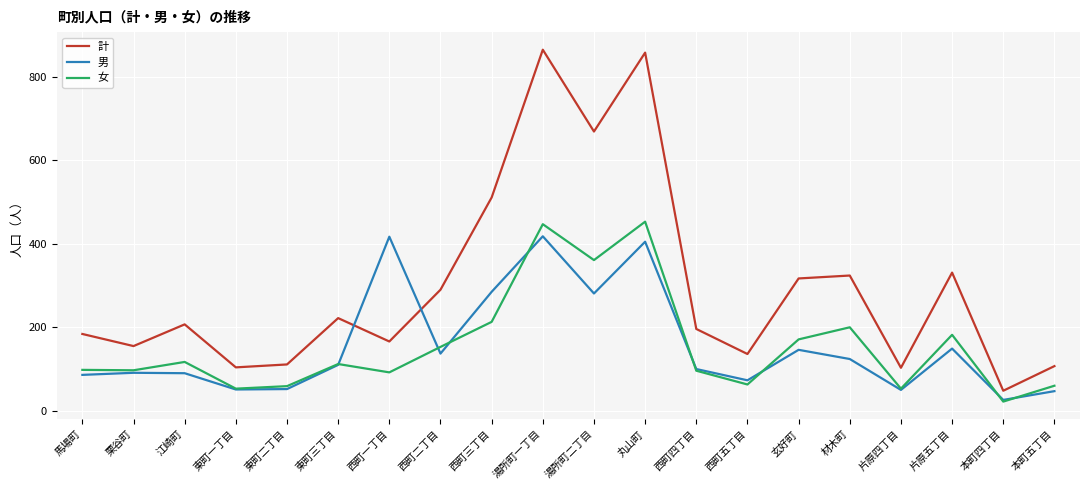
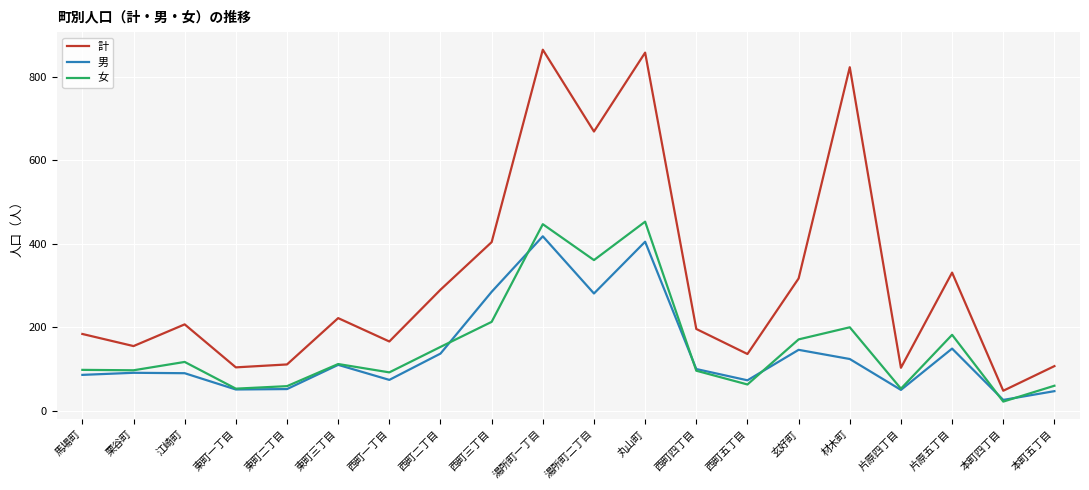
  {
    "計": {
      "馬場町": 180,
      "栗谷町": 160,
      "江崎町": 210,
      "東町一丁目": 100,
      "東町二丁目": 110,
      "東町三丁目": 220,
      "西町一丁目": 170,
      "西町二丁目": 290,
-     "西町三丁目": 510,
+     "西町三丁目": 400,
      "湯所町一丁目": 870,
      "湯所町二丁目": 670,
      "丸山町": 860,
      "西町四丁目": 200,
      "西町五丁目": 140,
      "玄好町": 320,
-     "材木町": 320,
+     "材木町": 820,
      "片原四丁目": 100,
      "片原五丁目": 330,
      "本町四丁目": 50,
      "本町五丁目": 110
    },
    "男": {
      "馬場町": 90,
      "江崎町": 90,
      "東町二丁目": 50,
-     "西町一丁目": 420,
+     "西町一丁目": 70,
      "西町二丁目": 140,
      "西町三丁目": 290,
      "湯所町一丁目": 420,
      "湯所町二丁目": 280,
      "丸山町": 410,
      "西町五丁目": 70,
      "玄好町": 150,
      "材木町": 120,
      "片原五丁目": 150,
      "本町五丁目": 50
    },
    "女": {
      "馬場町": 100,
      "江崎町": 120,
      "東町二丁目": 60,
      "西町一丁目": 90,
      "西町二丁目": 150,
      "西町三丁目": 210,
      "湯所町一丁目": 450,
      "湯所町二丁目": 360,
      "丸山町": 450,
      "西町五丁目": 60,
      "玄好町": 170,
      "材木町": 200,
      "片原五丁目": 180,
      "本町五丁目": 60
    }
  }
